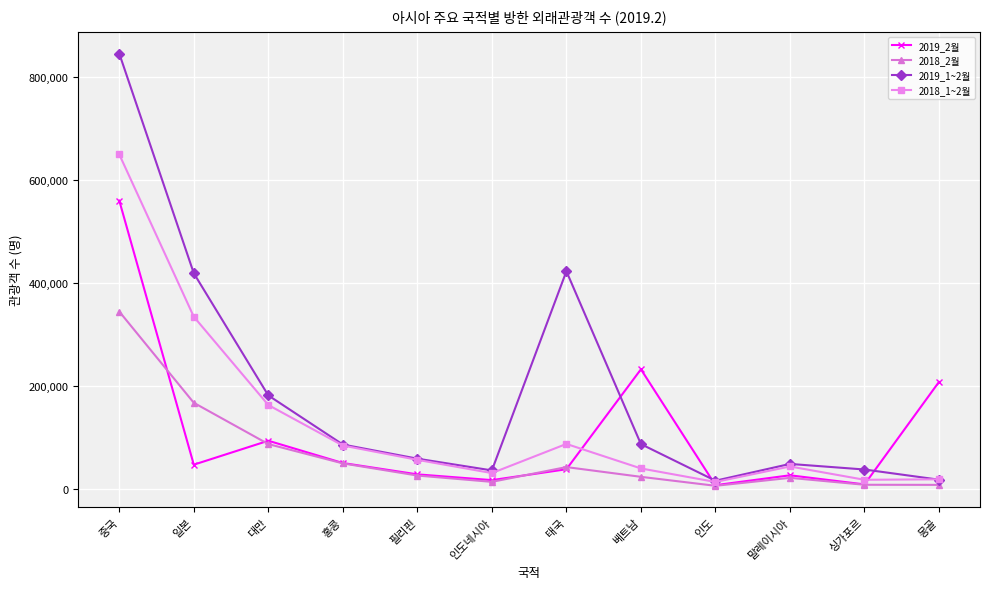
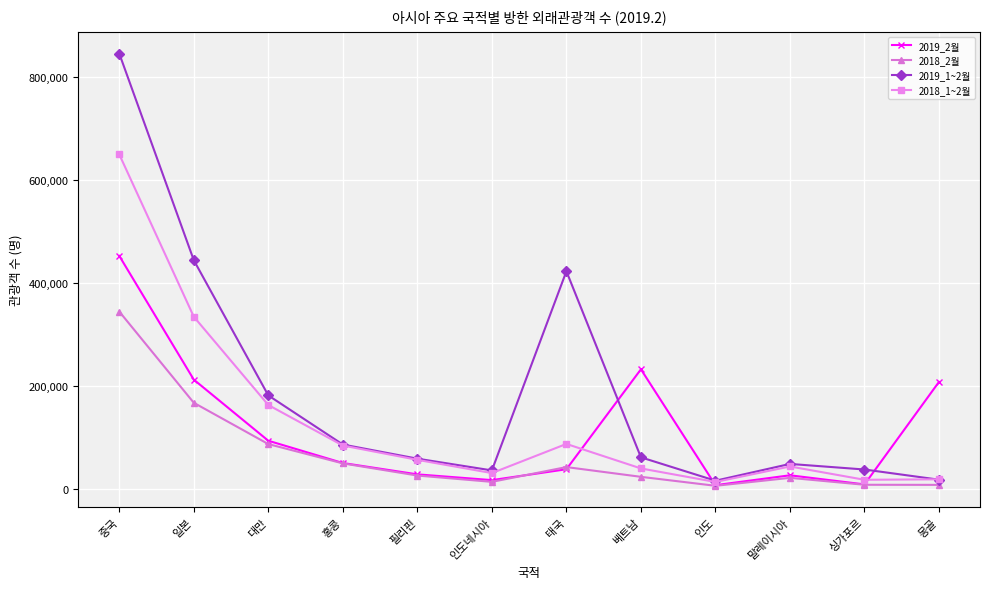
  {
    "2019_2월": {
-     "중국": "560,000",
-     "일본": "50,000",
+     "중국": "450,000",
+     "일본": "210,000",
      "대만": "90,000",
      "베트남": "230,000",
      "몽골": "210,000"
    },
    "2019_1~2월": {
      "중국": "850,000",
-     "일본": "420,000",
+     "일본": "450,000",
      "대만": "180,000",
      "인도네시아": "40,000",
      "태국": "420,000",
-     "베트남": "90,000",
+     "베트남": "60,000",
      "말레이시아": "50,000",
      "싱가포르": "40,000"
    }
  }
